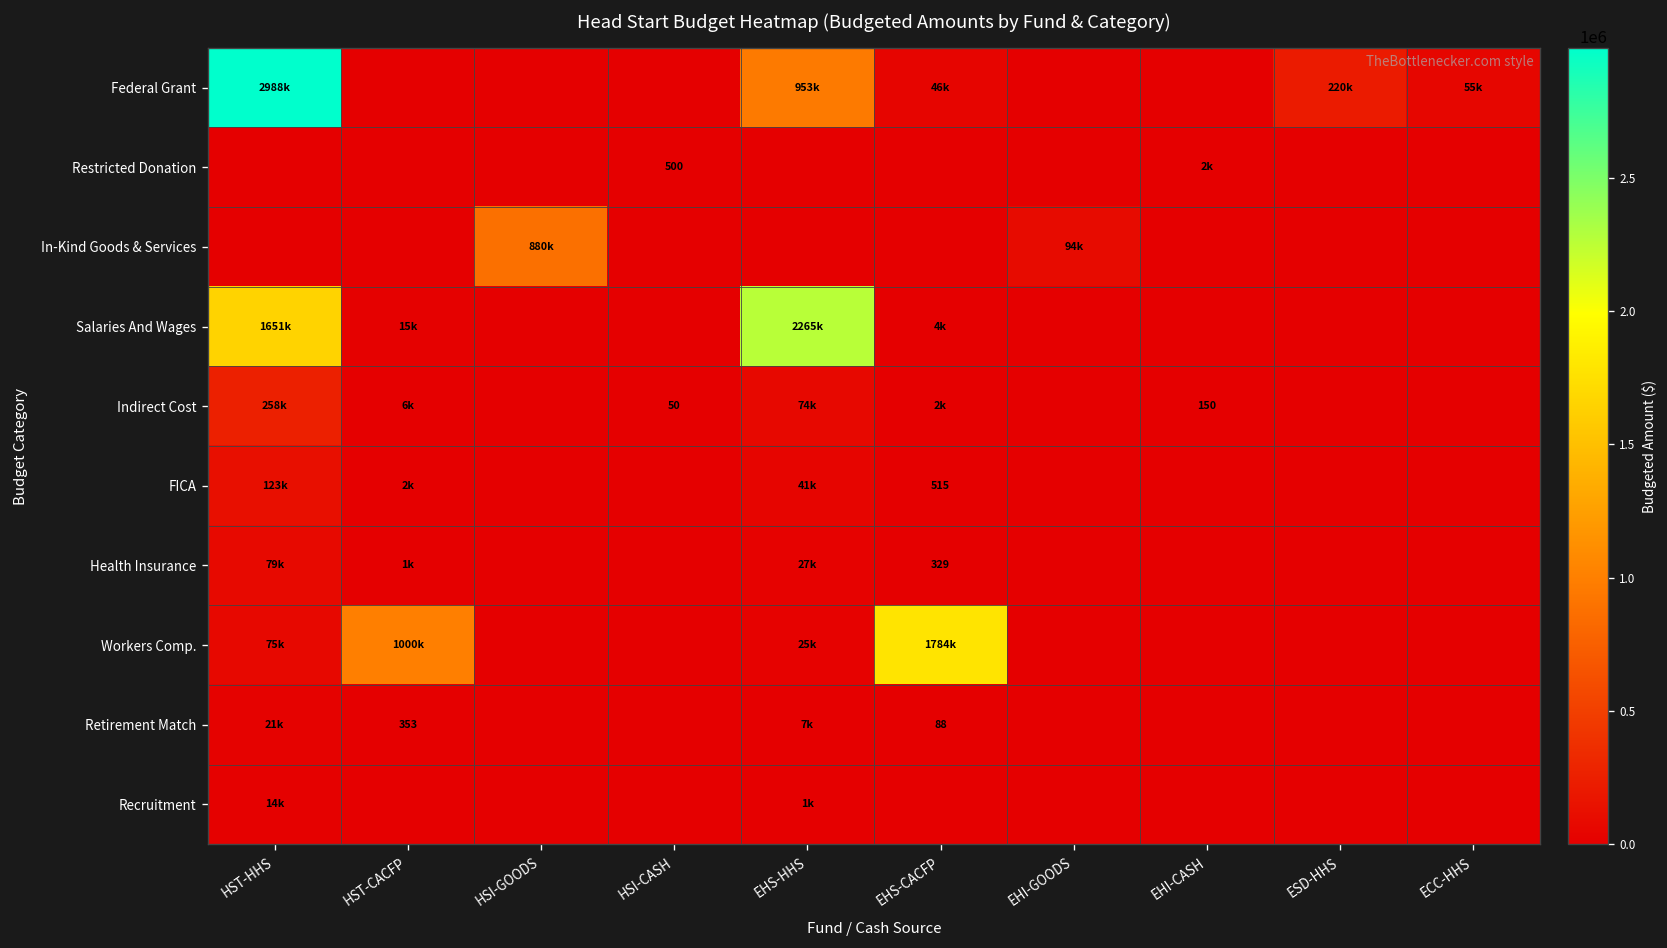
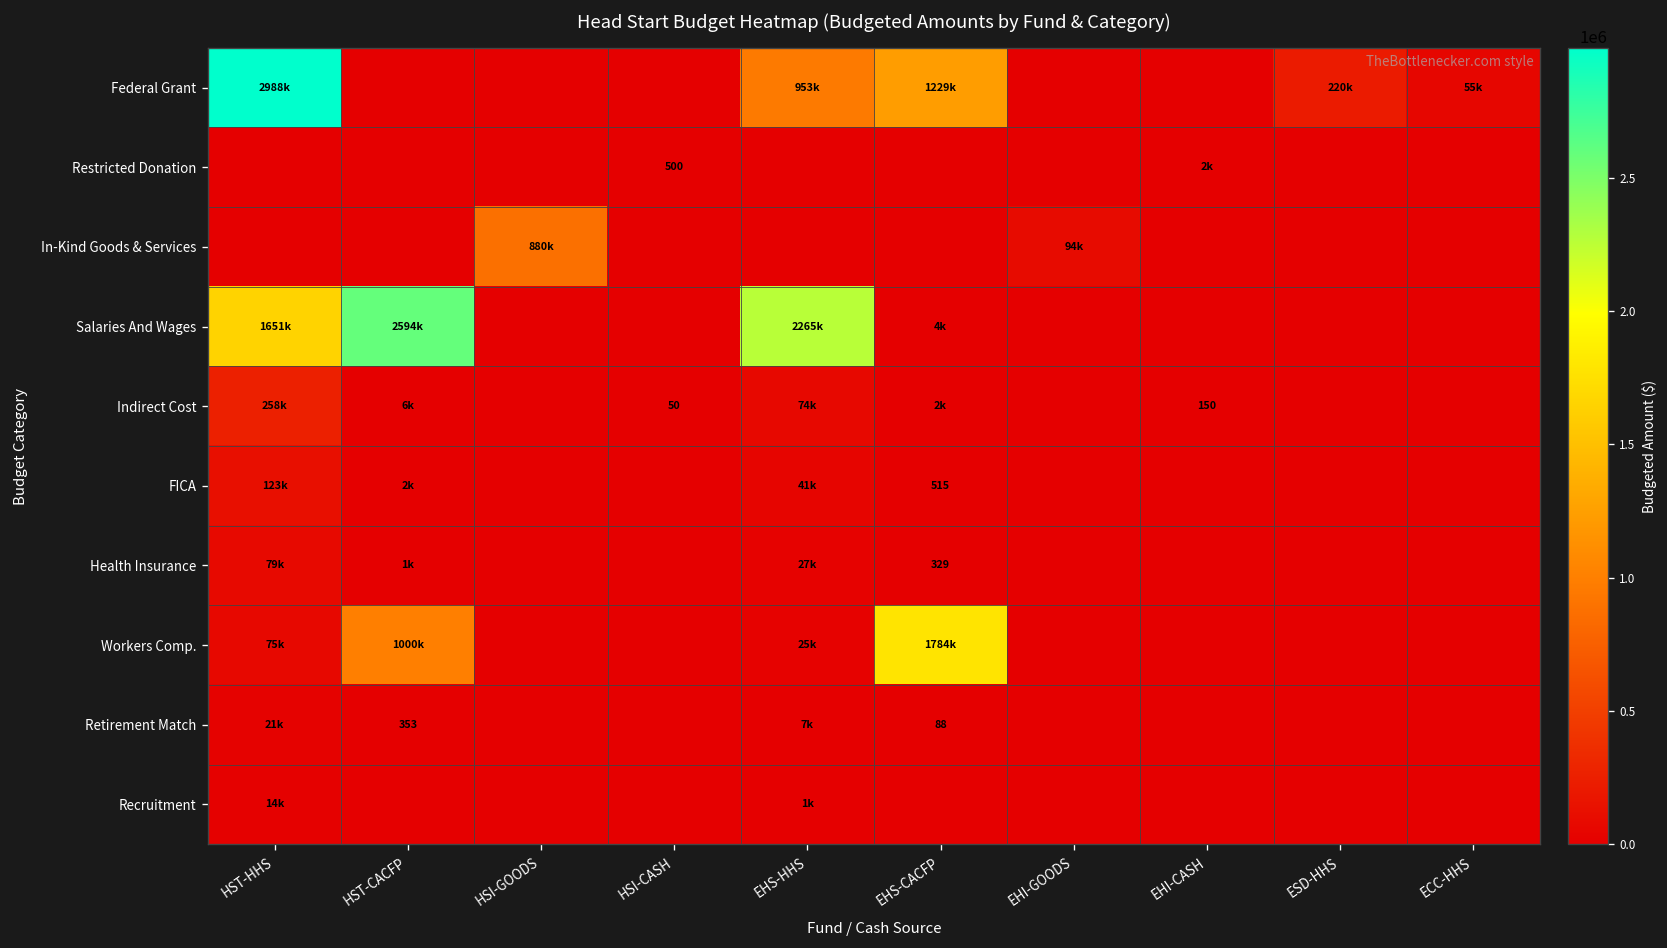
  {
    "Federal Grant": {
      "HST-HHS": "2988k",
      "EHS-HHS": "953k",
-     "EHS-CACFP": "46k",
+     "EHS-CACFP": "1229k",
      "ESD-HHS": "220k"
    },
    "Restricted Donation": {
      "HSI-CASH": "500",
      "EHI-CASH": "2k"
    },
    "In-Kind Goods & Services": {
      "HSI-GOODS": "880k",
      "EHI-GOODS": "94k"
    },
    "Salaries And Wages": {
      "HST-HHS": "1651k",
-     "HST-CACFP": "15k",
+     "HST-CACFP": "2594k",
      "EHS-HHS": "2265k",
      "EHS-CACFP": "4k"
    },
    "Indirect Cost": {
      "HST-HHS": "258k",
      "HST-CACFP": "6k",
      "HSI-CASH": "50",
      "EHS-HHS": "74k",
      "EHS-CACFP": "2k",
      "EHI-CASH": "150"
    },
    "FICA": {
      "HST-HHS": "123k",
      "HST-CACFP": "2k",
      "EHS-HHS": "41k",
      "EHS-CACFP": "515"
    },
    "Health Insurance": {
      "HST-HHS": "79k",
      "HST-CACFP": "1k",
      "EHS-HHS": "27k",
      "EHS-CACFP": "329"
    },
    "Workers Comp.": {
      "HST-HHS": "75k",
      "HST-CACFP": "1000k",
      "EHS-HHS": "25k",
      "EHS-CACFP": "1784k"
    },
    "Retirement Match": {
      "HST-HHS": "21k",
      "HST-CACFP": "353",
      "EHS-HHS": "7k",
      "EHS-CACFP": "88"
    },
    "Recruitment": {
      "HST-HHS": "14k",
      "EHS-HHS": "1k"
    }
  }
